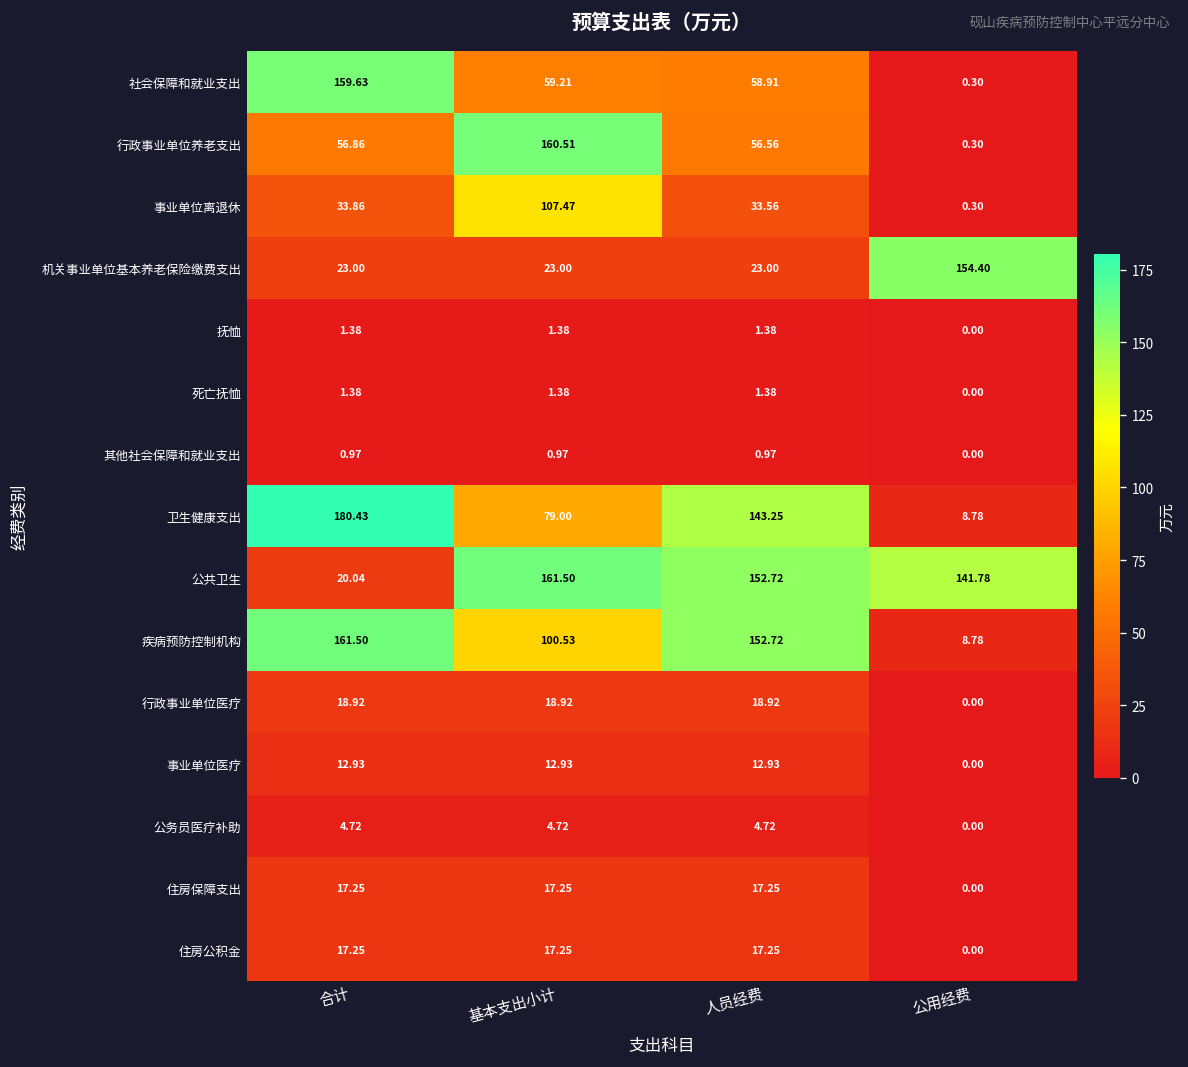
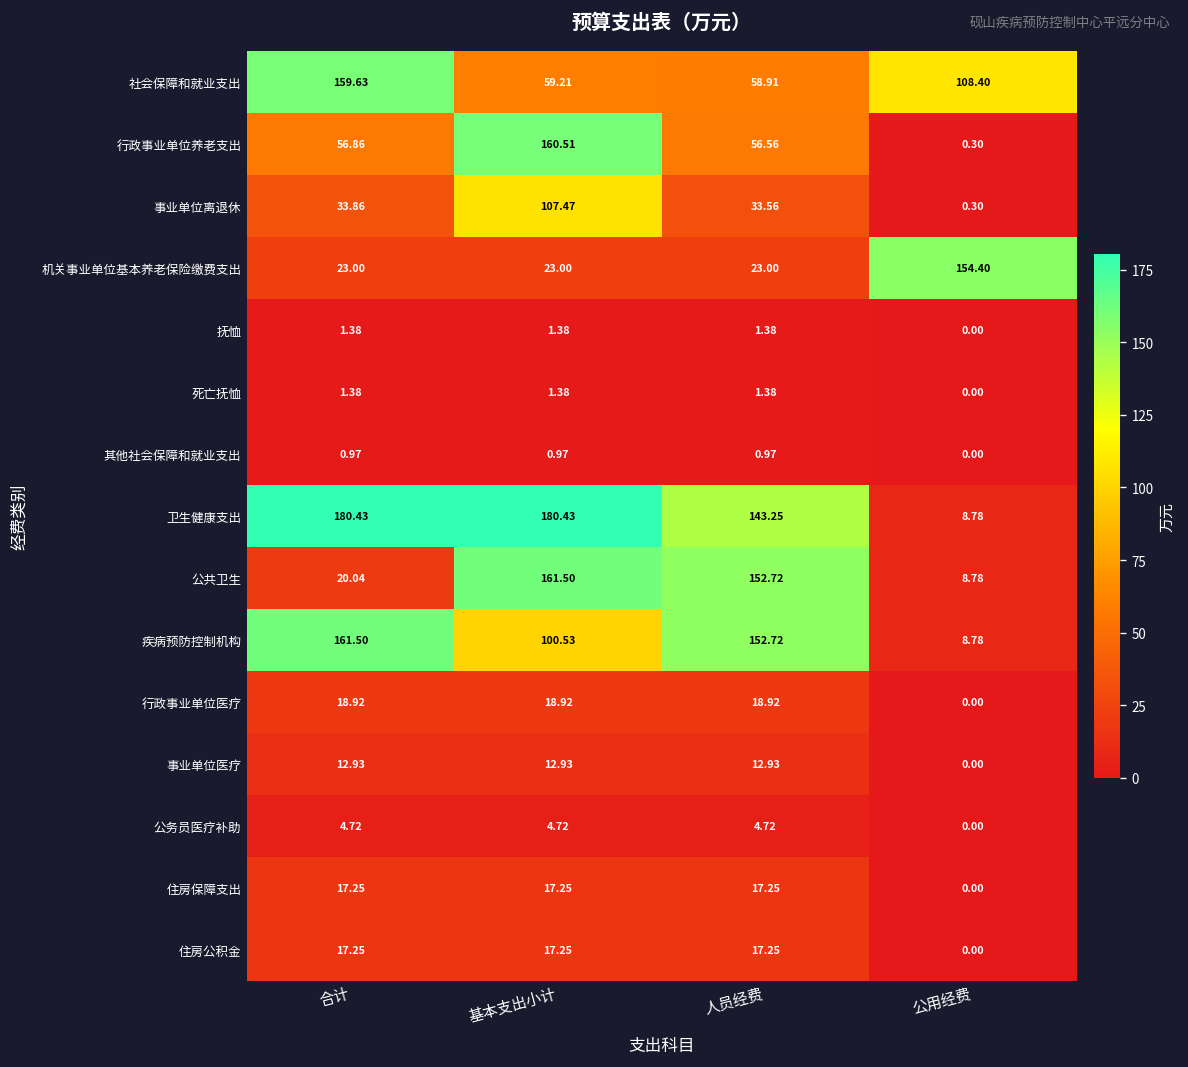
  {
    "社会保障和就业支出": {
      "合计": 159.63,
      "基本支出小计": 59.21,
      "人员经费": 58.91,
-     "公用经费": 0.30
+     "公用经费": 108.40
    },
    "行政事业单位养老支出": {
      "合计": 56.86,
      "基本支出小计": 160.51,
      "人员经费": 56.56,
      "公用经费": 0.30
    },
    "事业单位离退休": {
      "合计": 33.86,
      "基本支出小计": 107.47,
      "人员经费": 33.56,
      "公用经费": 0.30
    },
    "机关事业单位基本养老保险缴费支出": {
      "合计": 23.00,
      "基本支出小计": 23.00,
      "人员经费": 23.00,
      "公用经费": 154.40
    },
    "抚恤": {
      "合计": 1.38,
      "基本支出小计": 1.38,
      "人员经费": 1.38,
      "公用经费": 0.00
    },
    "死亡抚恤": {
      "合计": 1.38,
      "基本支出小计": 1.38,
      "人员经费": 1.38,
      "公用经费": 0.00
    },
    "其他社会保障和就业支出": {
      "合计": 0.97,
      "基本支出小计": 0.97,
      "人员经费": 0.97,
      "公用经费": 0.00
    },
    "卫生健康支出": {
      "合计": 180.43,
-     "基本支出小计": 79.00,
+     "基本支出小计": 180.43,
      "人员经费": 143.25,
      "公用经费": 8.78
    },
    "公共卫生": {
      "合计": 20.04,
      "基本支出小计": 161.50,
      "人员经费": 152.72,
-     "公用经费": 141.78
+     "公用经费": 8.78
    },
    "疾病预防控制机构": {
      "合计": 161.50,
      "基本支出小计": 100.53,
      "人员经费": 152.72,
      "公用经费": 8.78
    },
    "行政事业单位医疗": {
      "合计": 18.92,
      "基本支出小计": 18.92,
      "人员经费": 18.92,
      "公用经费": 0.00
    },
    "事业单位医疗": {
      "合计": 12.93,
      "基本支出小计": 12.93,
      "人员经费": 12.93,
      "公用经费": 0.00
    },
    "公务员医疗补助": {
      "合计": 4.72,
      "基本支出小计": 4.72,
      "人员经费": 4.72,
      "公用经费": 0.00
    },
    "住房保障支出": {
      "合计": 17.25,
      "基本支出小计": 17.25,
      "人员经费": 17.25,
      "公用经费": 0.00
    },
    "住房公积金": {
      "合计": 17.25,
      "基本支出小计": 17.25,
      "人员经费": 17.25,
      "公用经费": 0.00
    }
  }
